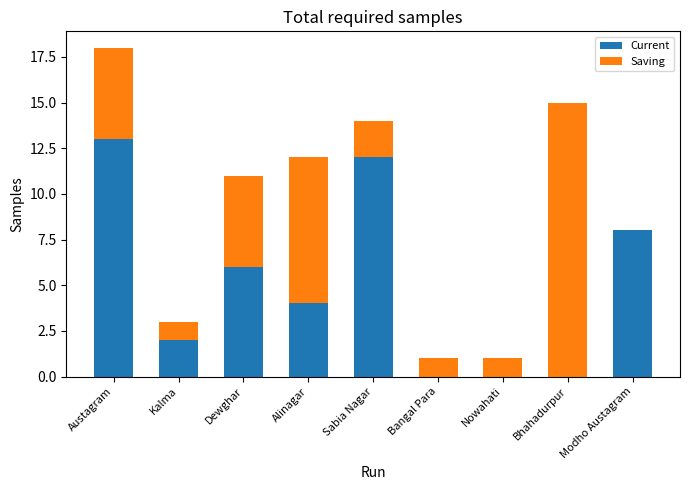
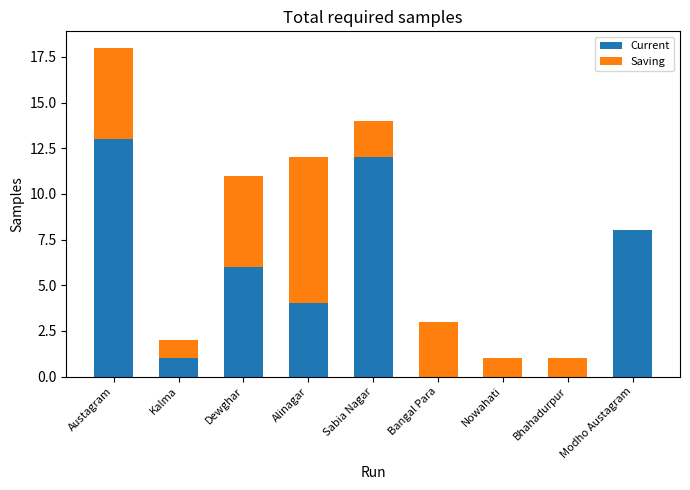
  {
    "Current": {
      "Austagram": 13,
-     "Kalma": 2,
+     "Kalma": 1,
      "Dewghar": 6,
      "Alinagar": 4,
      "Sabia Nagar": 12,
      "Bangal Para": 0,
      "Nowahati": 0,
      "Bhahadurpur": 0,
      "Modho Austagram": 8
    },
    "Saving": {
      "Austagram": 5,
      "Kalma": 1,
      "Dewghar": 5,
      "Alinagar": 8,
      "Sabia Nagar": 2,
-     "Bangal Para": 1,
+     "Bangal Para": 3,
      "Nowahati": 1,
-     "Bhahadurpur": 15,
+     "Bhahadurpur": 1,
      "Modho Austagram": 0
    }
  }
